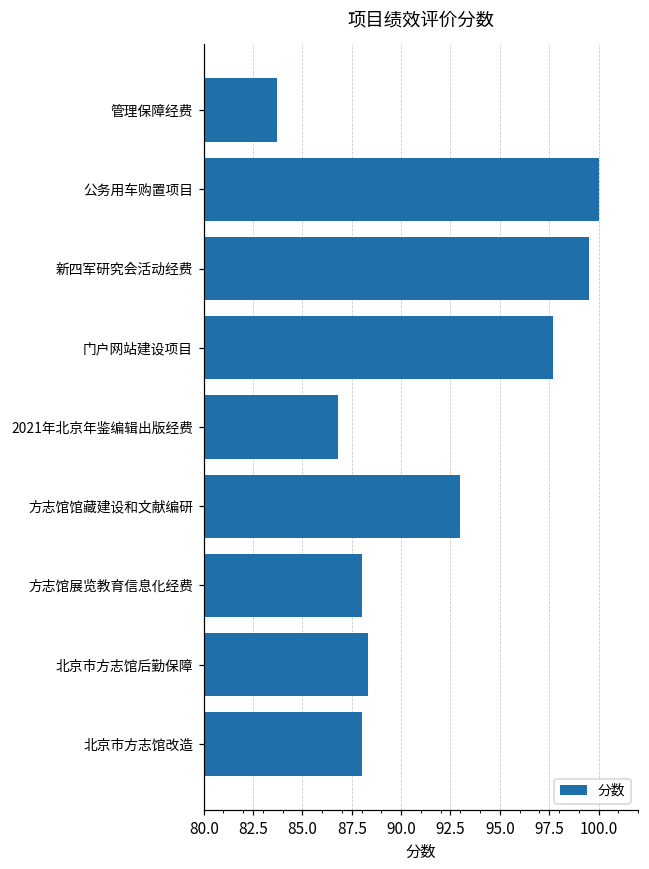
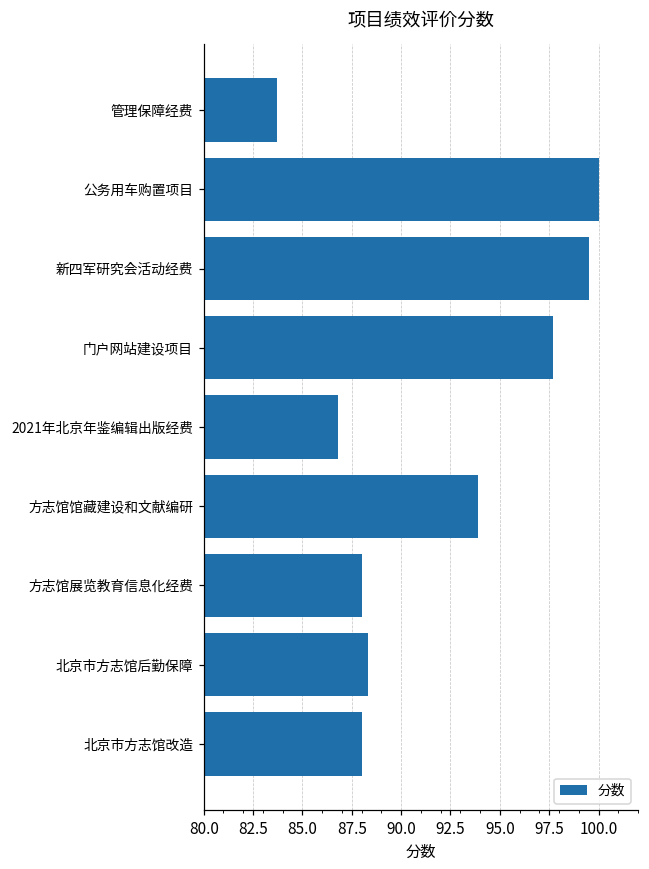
  {
    "管理保障经费": 83.7,
    "公务用车购置项目": 100.0,
    "新四军研究会活动经费": 99.5,
    "门户网站建设项目": 97.7,
    "2021年北京年鉴编辑出版经费": 86.8,
-   "方志馆馆藏建设和文献编研": 93.0,
+   "方志馆馆藏建设和文献编研": 93.9,
    "方志馆展览教育信息化经费": 88.0,
    "北京市方志馆后勤保障": 88.3,
    "北京市方志馆改造": 88.0
  }
